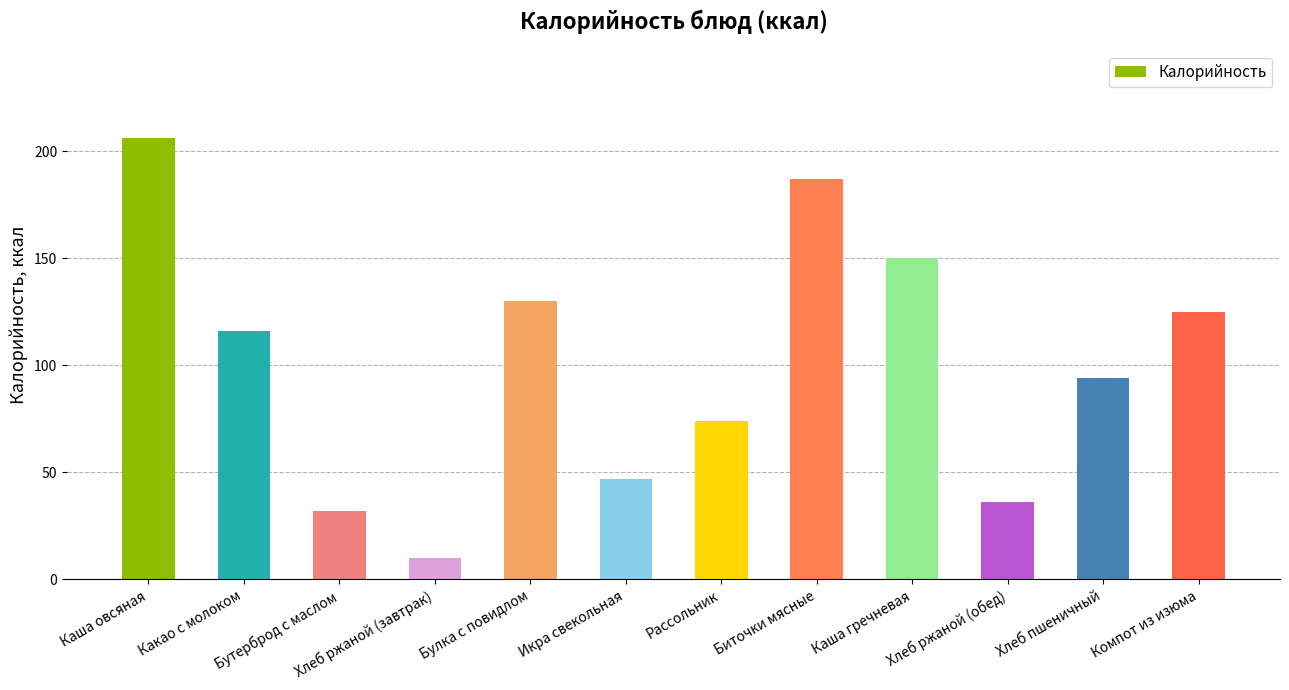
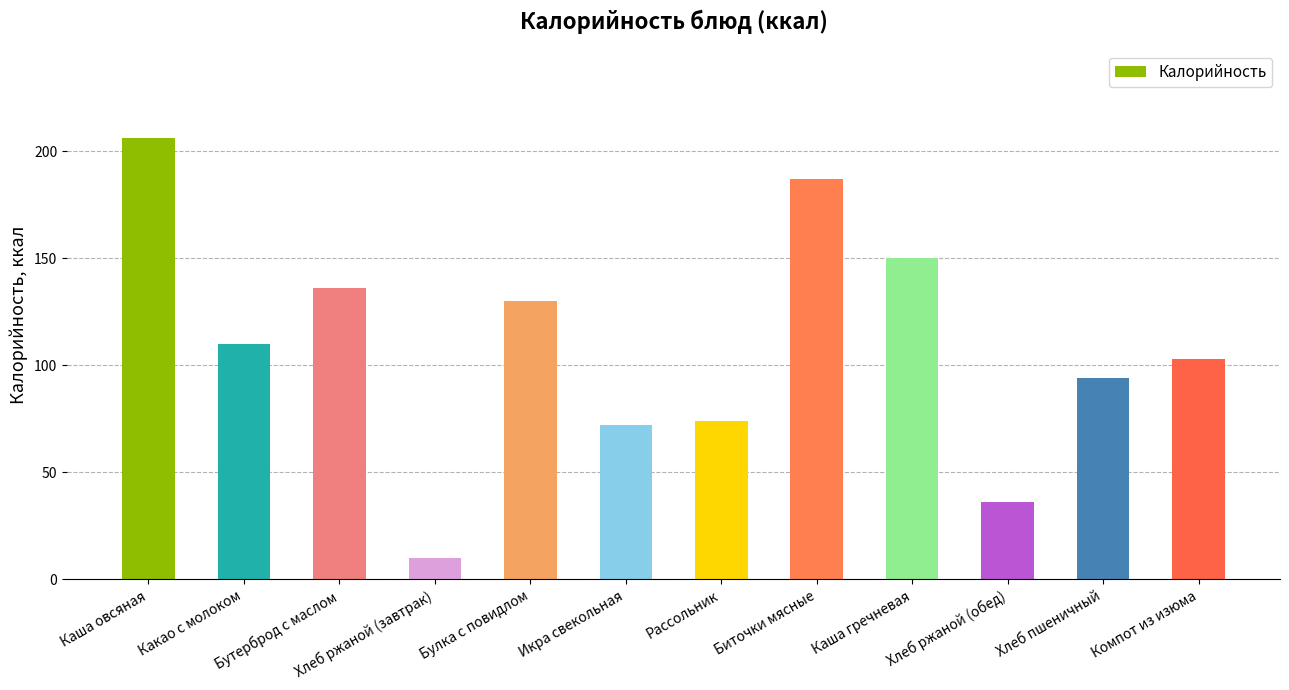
  {
    "Каша овсяная": 206,
-   "Какао с молоком": 116,
-   "Бутерброд с маслом": 32,
+   "Какао с молоком": 110,
+   "Бутерброд с маслом": 136,
    "Хлеб ржаной (завтрак)": 10,
    "Булка с повидлом": 130,
-   "Икра свекольная": 47,
+   "Икра свекольная": 72,
    "Рассольник": 74,
    "Биточки мясные": 187,
    "Каша гречневая": 150,
    "Хлеб ржаной (обед)": 36,
    "Хлеб пшеничный": 94,
-   "Компот из изюма": 125
+   "Компот из изюма": 103
  }
